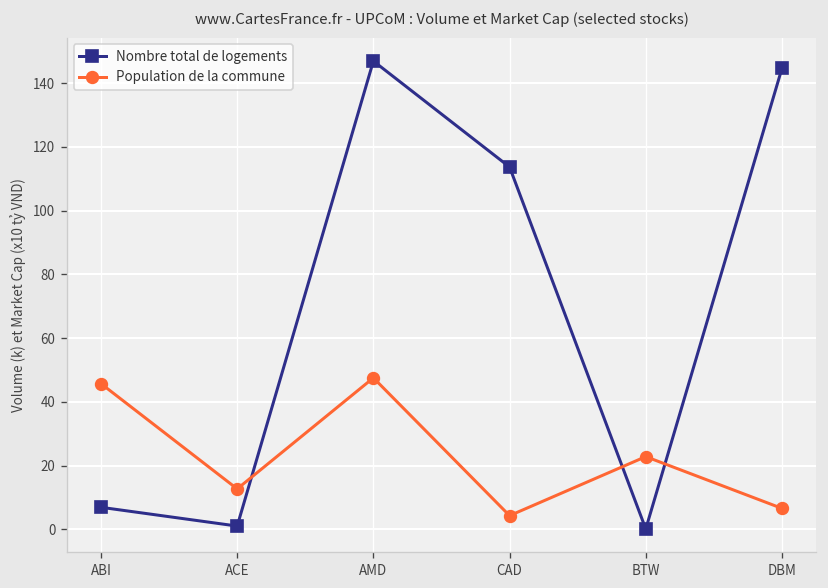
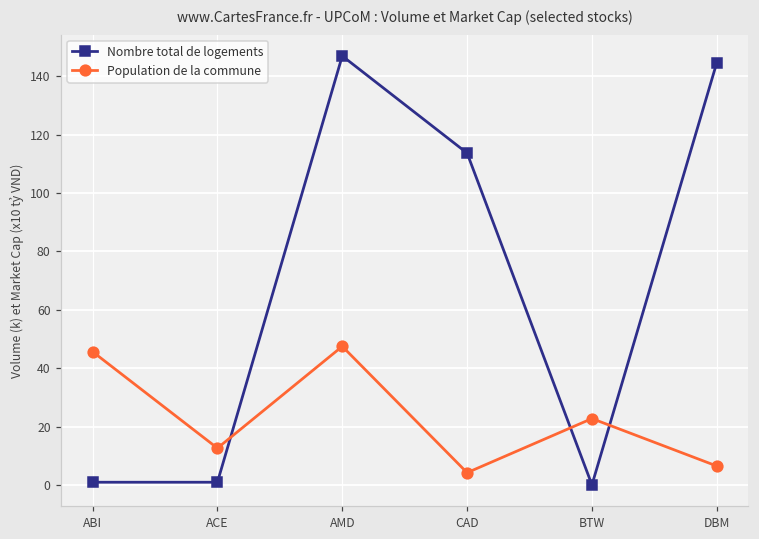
  {
    "Nombre total de logements": {
-     "ABI": 7,
+     "ABI": 1,
      "ACE": 1,
      "AMD": 147,
      "CAD": 114,
      "BTW": 0,
      "DBM": 145
    },
    "Population de la commune": {
      "ABI": 46,
      "ACE": 13,
      "AMD": 48,
      "CAD": 4,
      "BTW": 23,
      "DBM": 7
    }
  }
